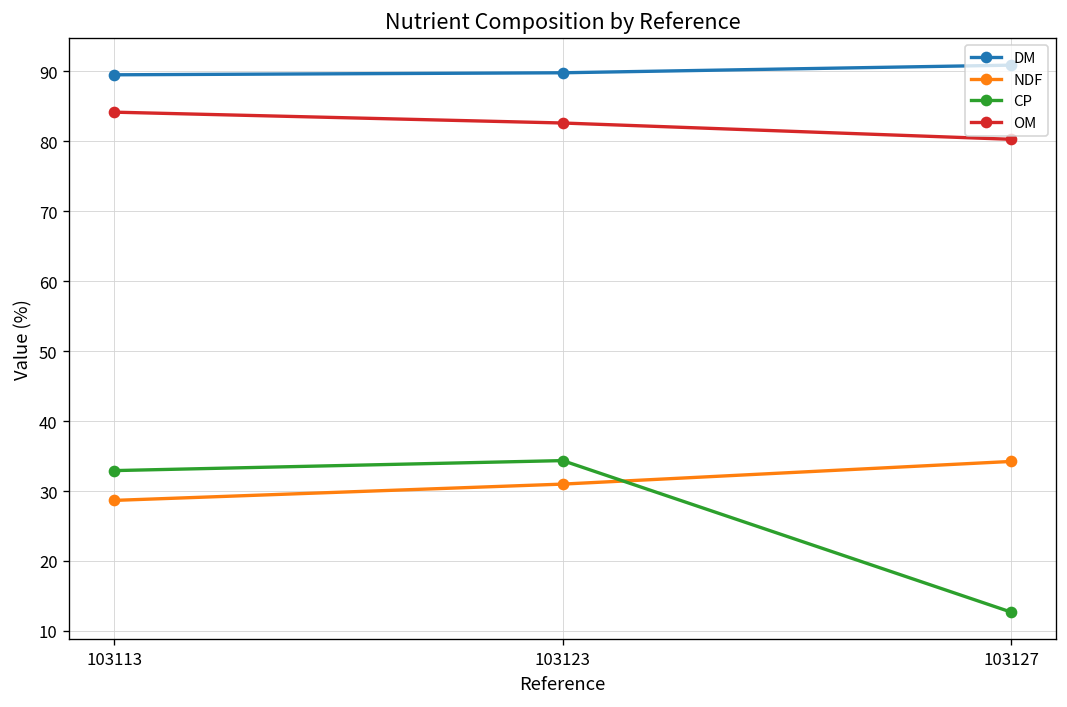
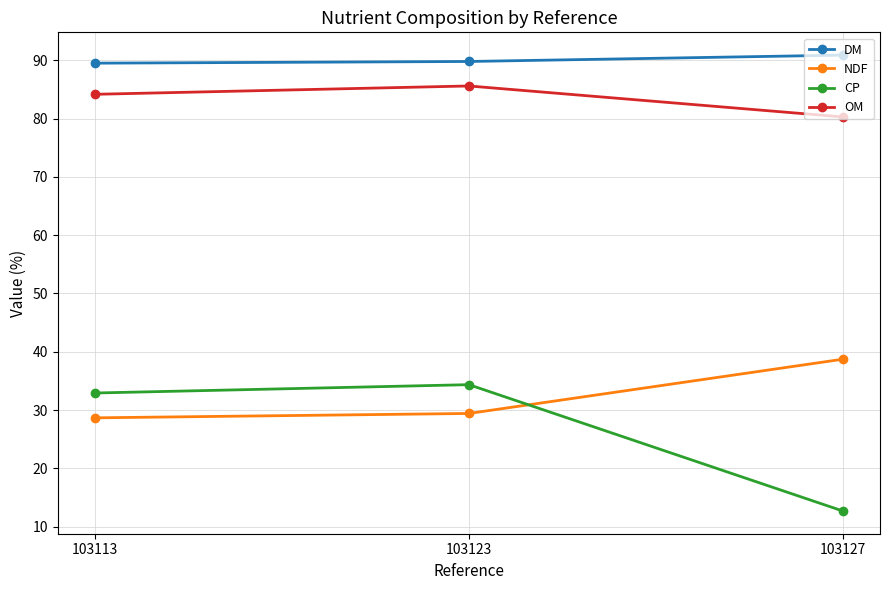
  {
    "DM": {
      "103113": 90,
      "103123": 90
    },
    "NDF": {
      "103113": 29,
-     "103123": 31,
-     "103127": 34
+     "103123": 29,
+     "103127": 39
    },
    "CP": {
      "103113": 33,
      "103123": 34,
      "103127": 13
    },
    "OM": {
      "103113": 84,
-     "103123": 83
+     "103123": 86
    }
  }
